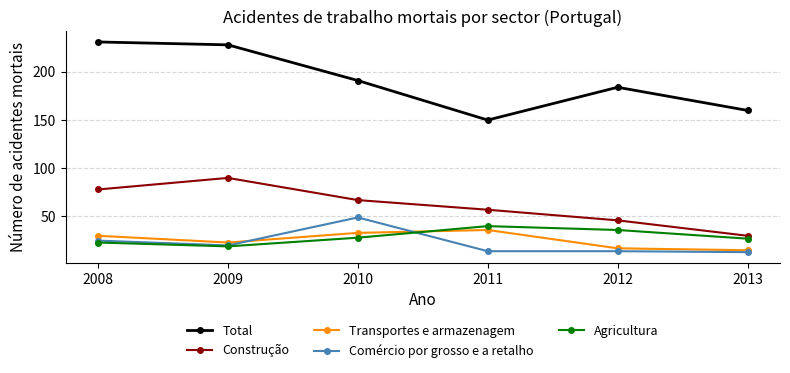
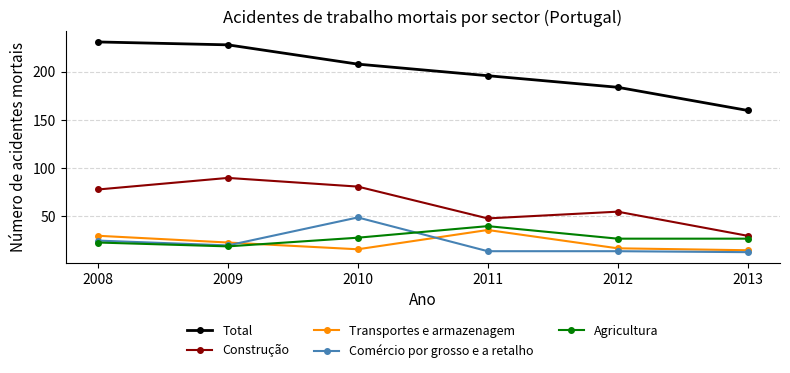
  {
    "Total": {
      "2008": 230,
      "2009": 230,
-     "2010": 190,
-     "2011": 150,
+     "2010": 210,
+     "2011": 200,
      "2012": 180,
      "2013": 160
    },
    "Construção": {
      "2008": 80,
      "2009": 90,
-     "2010": 70,
-     "2011": 60,
-     "2012": 50,
+     "2010": 80,
+     "2011": 50,
+     "2012": 60,
      "2013": 30
    },
    "Transportes e armazenagem": {
      "2008": 30,
      "2009": 20,
-     "2010": 30,
+     "2010": 20,
      "2011": 40,
      "2012": 20
    },
    "Comércio por grosso e a retalho": {
      "2010": 50,
      "2011": 10,
      "2012": 10
    },
    "Agricultura": {
      "2010": 30,
      "2011": 40,
-     "2012": 40,
+     "2012": 30,
      "2013": 30
    }
  }
